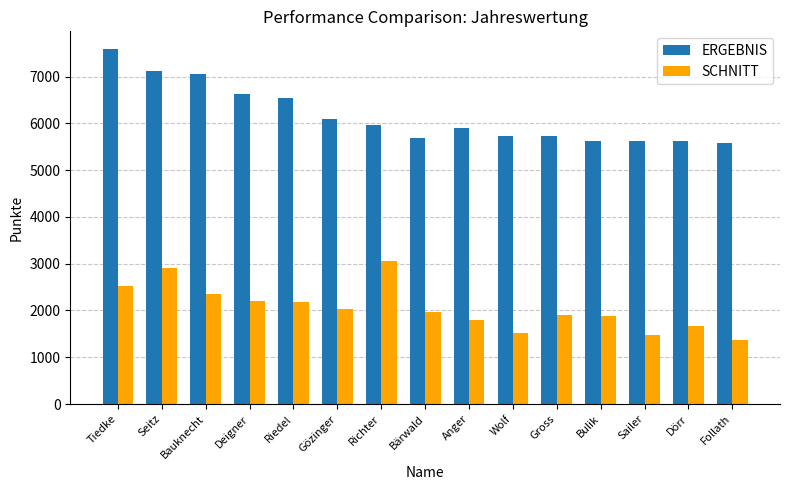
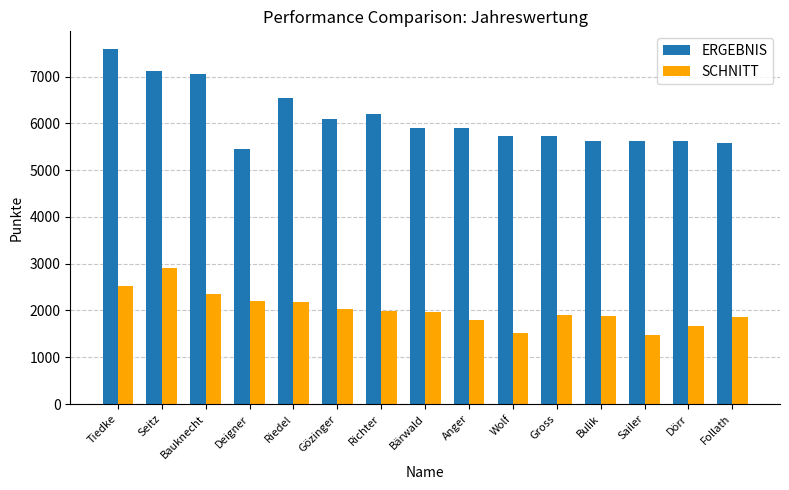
  {
    "ERGEBNIS": {
      "Tiedke": 7600,
      "Seitz": 7100,
      "Bauknecht": 7100,
-     "Deigner": 6600,
+     "Deigner": 5500,
      "Riedel": 6500,
      "Gözinger": 6100,
-     "Richter": 6000,
-     "Bärwald": 5700,
+     "Richter": 6200,
+     "Bärwald": 5900,
      "Anger": 5900,
      "Wolf": 5700,
      "Gross": 5700,
      "Bulik": 5600,
      "Sailer": 5600,
      "Dörr": 5600,
      "Follath": 5600
    },
    "SCHNITT": {
      "Tiedke": 2500,
      "Seitz": 2900,
      "Bauknecht": 2400,
      "Deigner": 2200,
      "Riedel": 2200,
      "Gözinger": 2000,
-     "Richter": 3100,
+     "Richter": 2000,
      "Bärwald": 2000,
      "Anger": 1800,
      "Wolf": 1500,
      "Gross": 1900,
      "Bulik": 1900,
      "Sailer": 1500,
      "Dörr": 1700,
-     "Follath": 1400
+     "Follath": 1900
    }
  }
